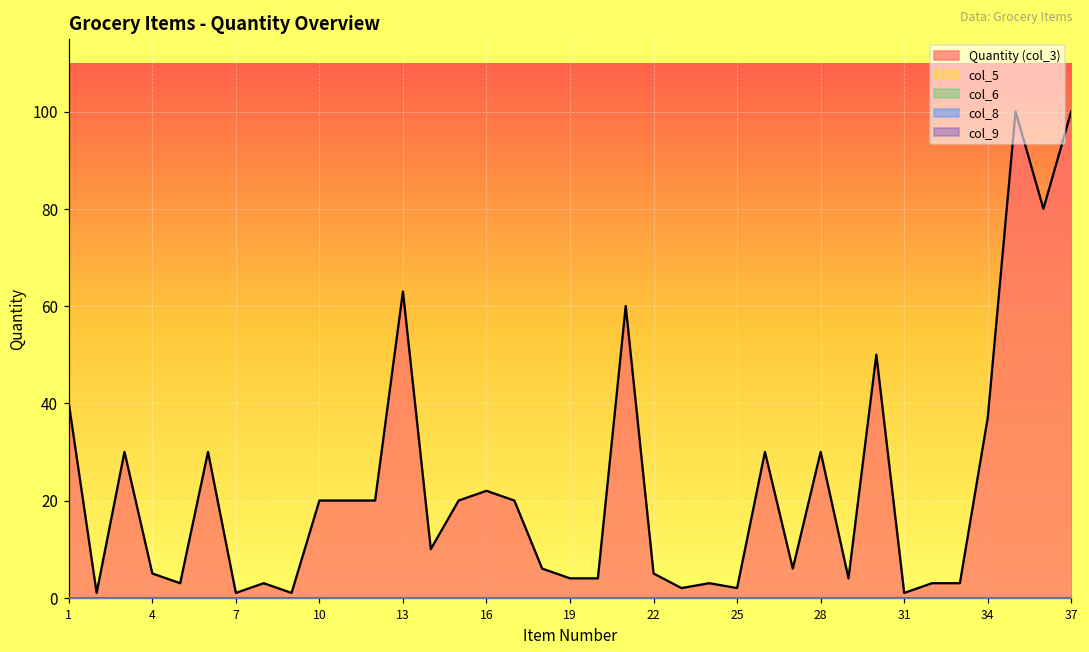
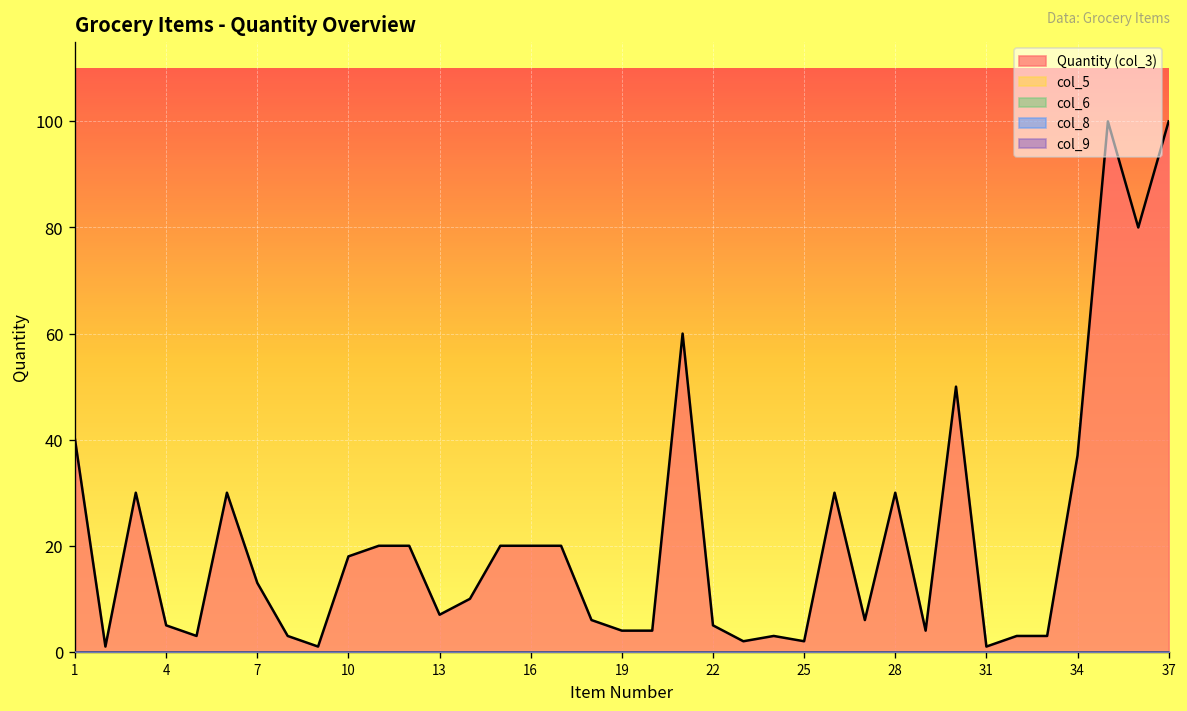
  {
    "Quantity (col_3)": {
      "1": 40,
      "4": 5,
-     "7": 1,
-     "10": 20,
-     "13": 63,
-     "16": 22,
+     "7": 13,
+     "10": 18,
+     "13": 7,
+     "16": 20,
      "19": 4,
      "22": 5,
      "25": 2,
      "28": 30,
      "31": 1,
      "34": 37,
      "37": 100
    },
    "col_9": {
      "1": 0,
      "4": 0,
      "7": 0,
      "10": 0,
      "13": 0,
      "16": 0,
      "19": 0,
      "22": 0,
      "25": 0,
      "28": 0,
      "31": 0,
      "34": 0,
      "37": 0
    }
  }
